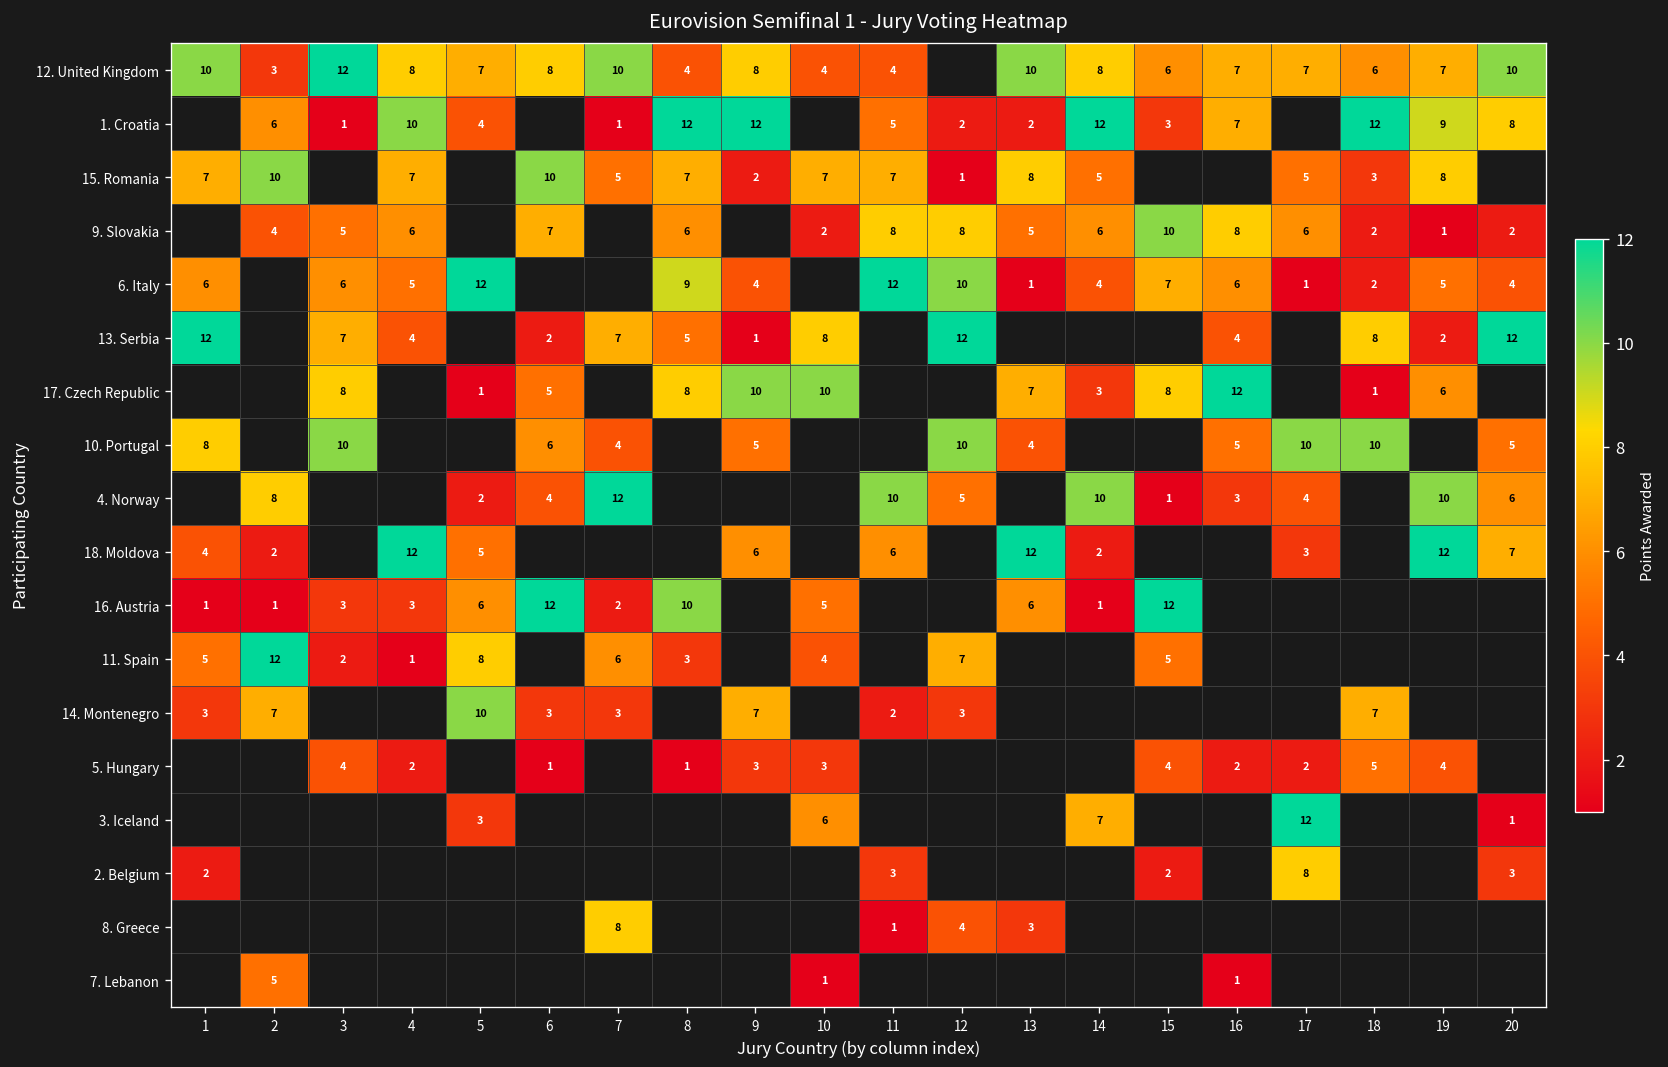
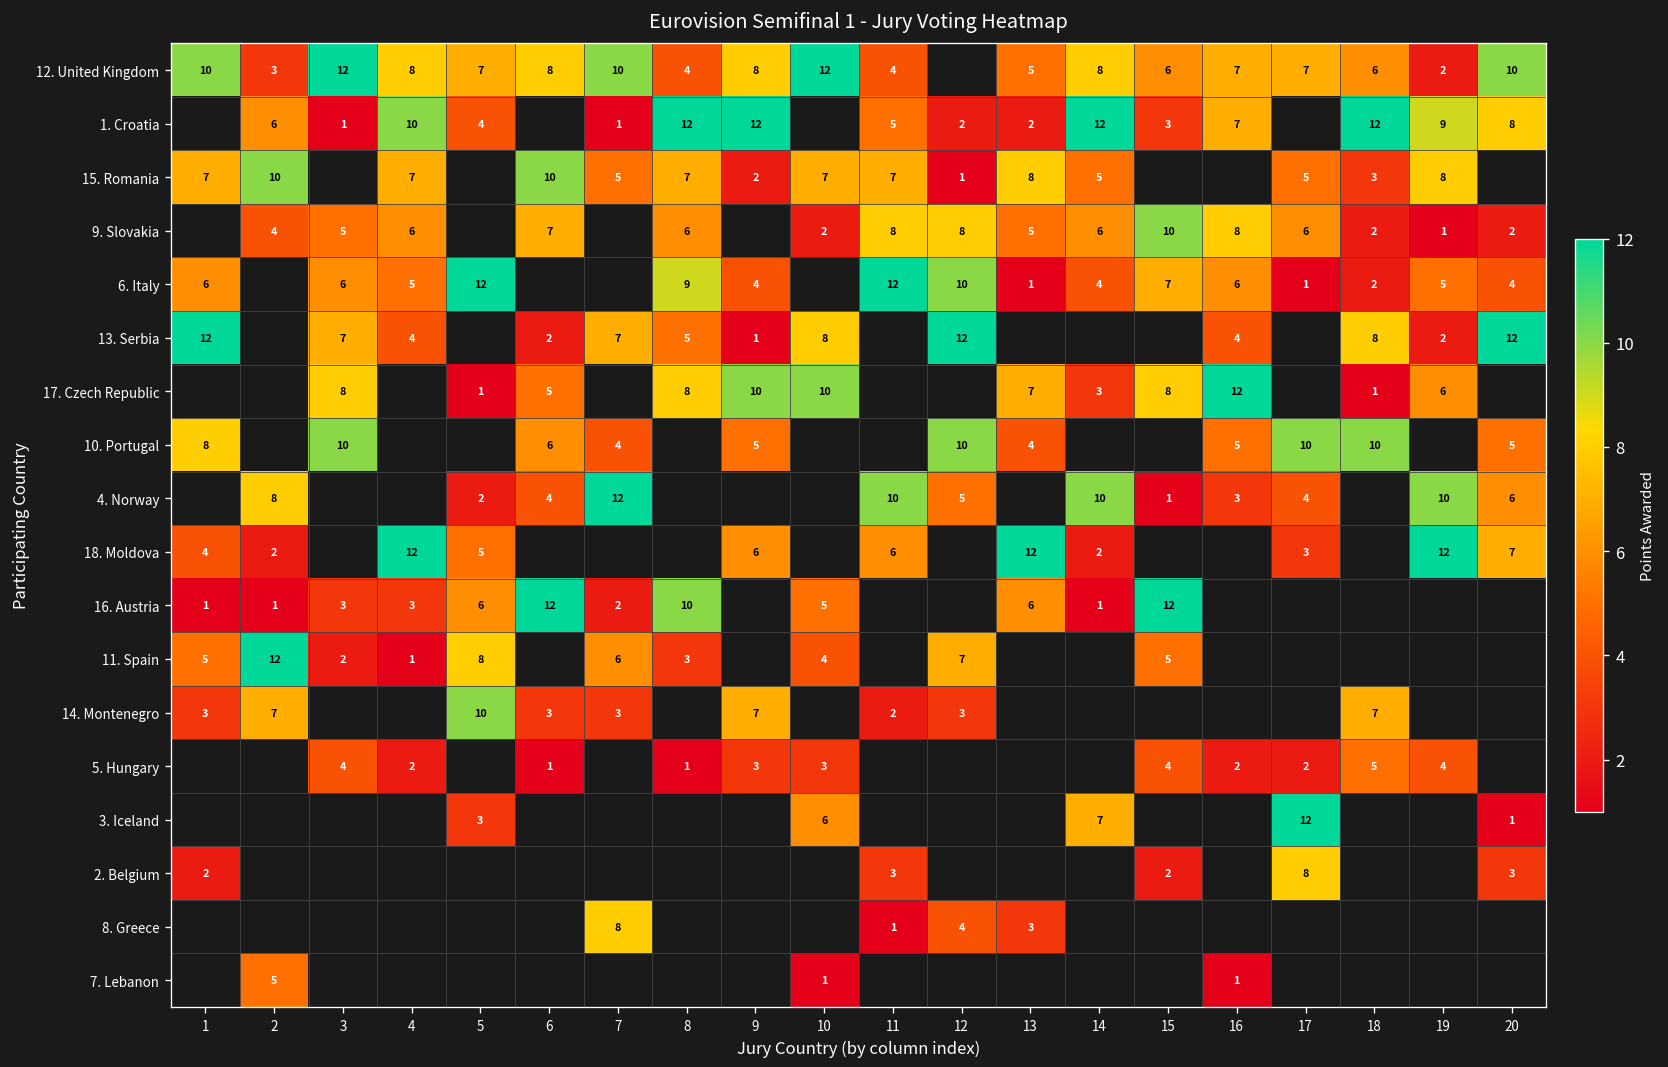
  {
    "12. United Kingdom": {
      "1": 10,
      "2": 3,
      "3": 12,
      "4": 8,
      "5": 7,
      "6": 8,
      "7": 10,
      "8": 4,
      "9": 8,
-     "10": 4,
+     "10": 12,
      "11": 4,
-     "13": 10,
+     "13": 5,
      "14": 8,
      "15": 6,
      "16": 7,
      "17": 7,
      "18": 6,
-     "19": 7,
+     "19": 2,
      "20": 10
    },
    "1. Croatia": {
      "2": 6,
      "3": 1,
      "4": 10,
      "5": 4,
      "7": 1,
      "8": 12,
      "9": 12,
      "11": 5,
      "12": 2,
      "13": 2,
      "14": 12,
      "15": 3,
      "16": 7,
      "18": 12,
      "19": 9,
      "20": 8
    },
    "15. Romania": {
      "1": 7,
      "2": 10,
      "4": 7,
      "6": 10,
      "7": 5,
      "8": 7,
      "9": 2,
      "10": 7,
      "11": 7,
      "12": 1,
      "13": 8,
      "14": 5,
      "17": 5,
      "18": 3,
      "19": 8
    },
    "9. Slovakia": {
      "2": 4,
      "3": 5,
      "4": 6,
      "6": 7,
      "8": 6,
      "10": 2,
      "11": 8,
      "12": 8,
      "13": 5,
      "14": 6,
      "15": 10,
      "16": 8,
      "17": 6,
      "18": 2,
      "19": 1,
      "20": 2
    },
    "6. Italy": {
      "1": 6,
      "3": 6,
      "4": 5,
      "5": 12,
      "8": 9,
      "9": 4,
      "11": 12,
      "12": 10,
      "13": 1,
      "14": 4,
      "15": 7,
      "16": 6,
      "17": 1,
      "18": 2,
      "19": 5,
      "20": 4
    },
    "13. Serbia": {
      "1": 12,
      "3": 7,
      "4": 4,
      "6": 2,
      "7": 7,
      "8": 5,
      "9": 1,
      "10": 8,
      "12": 12,
      "16": 4,
      "18": 8,
      "19": 2,
      "20": 12
    },
    "17. Czech Republic": {
      "3": 8,
      "5": 1,
      "6": 5,
      "8": 8,
      "9": 10,
      "10": 10,
      "13": 7,
      "14": 3,
      "15": 8,
      "16": 12,
      "18": 1,
      "19": 6
    },
    "10. Portugal": {
      "1": 8,
      "3": 10,
      "6": 6,
      "7": 4,
      "9": 5,
      "12": 10,
      "13": 4,
      "16": 5,
      "17": 10,
      "18": 10,
      "20": 5
    },
    "4. Norway": {
      "2": 8,
      "5": 2,
      "6": 4,
      "7": 12,
      "11": 10,
      "12": 5,
      "14": 10,
      "15": 1,
      "16": 3,
      "17": 4,
      "19": 10,
      "20": 6
    },
    "18. Moldova": {
      "1": 4,
      "2": 2,
      "4": 12,
      "5": 5,
      "9": 6,
      "11": 6,
      "13": 12,
      "14": 2,
      "17": 3,
      "19": 12,
      "20": 7
    },
    "16. Austria": {
      "1": 1,
      "2": 1,
      "3": 3,
      "4": 3,
      "5": 6,
      "6": 12,
      "7": 2,
      "8": 10,
      "10": 5,
      "13": 6,
      "14": 1,
      "15": 12
    },
    "11. Spain": {
      "1": 5,
      "2": 12,
      "3": 2,
      "4": 1,
      "5": 8,
      "7": 6,
      "8": 3,
      "10": 4,
      "12": 7,
      "15": 5
    },
    "14. Montenegro": {
      "1": 3,
      "2": 7,
      "5": 10,
      "6": 3,
      "7": 3,
      "9": 7,
      "11": 2,
      "12": 3,
      "18": 7
    },
    "5. Hungary": {
      "3": 4,
      "4": 2,
      "6": 1,
      "8": 1,
      "9": 3,
      "10": 3,
      "15": 4,
      "16": 2,
      "17": 2,
      "18": 5,
      "19": 4
    },
    "3. Iceland": {
      "5": 3,
      "10": 6,
      "14": 7,
      "17": 12,
      "20": 1
    },
    "2. Belgium": {
      "1": 2,
      "11": 3,
      "15": 2,
      "17": 8,
      "20": 3
    },
    "8. Greece": {
      "7": 8,
      "11": 1,
      "12": 4,
      "13": 3
    },
    "7. Lebanon": {
      "2": 5,
      "10": 1,
      "16": 1
    }
  }
